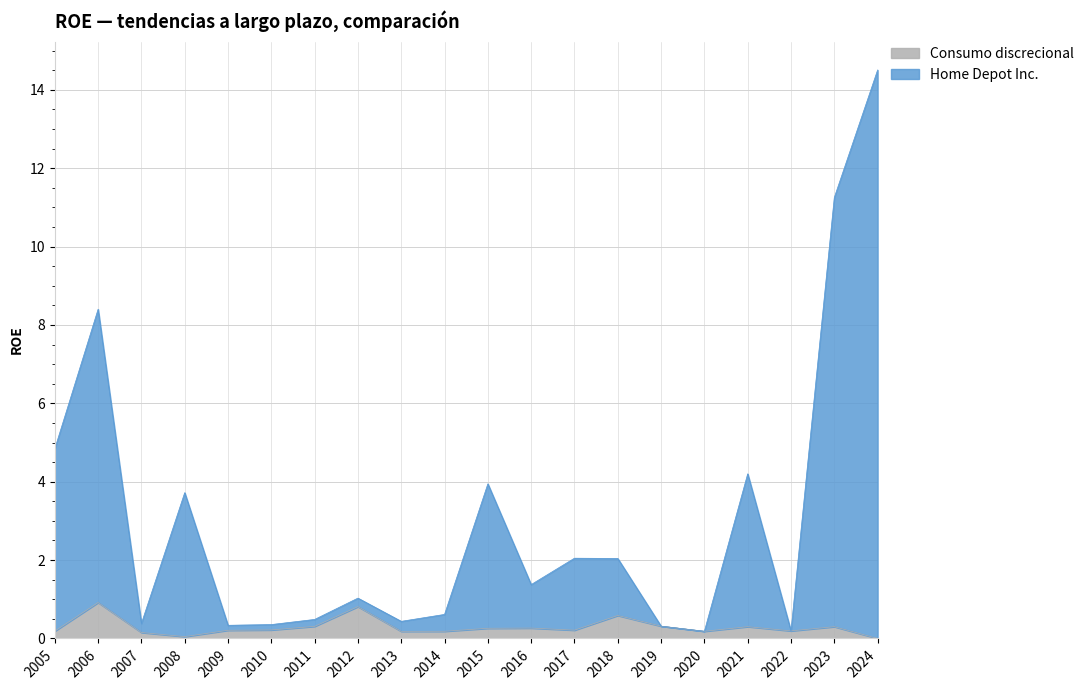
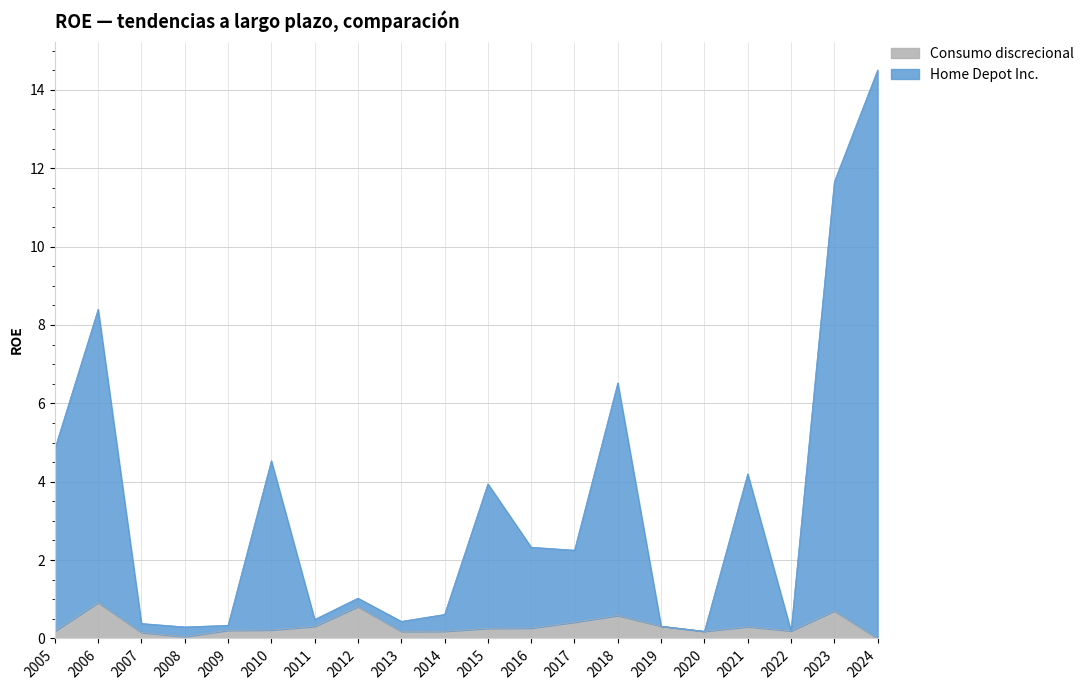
  {
    "Consumo discrecional": {
      "2005": 0.2,
      "2006": 0.9,
      "2007": 0.2,
      "2008": 0.0,
      "2009": 0.2,
      "2010": 0.2,
      "2011": 0.3,
      "2012": 0.8,
      "2013": 0.2,
      "2014": 0.2,
      "2015": 0.3,
      "2016": 0.3,
-     "2017": 0.2,
+     "2017": 0.4,
      "2018": 0.6,
      "2021": 0.3,
-     "2023": 0.3,
+     "2023": 0.7,
      "2024": 0.0
    },
    "Home Depot Inc.": {
      "2005": 4.7,
      "2006": 7.5,
      "2007": 0.2,
-     "2008": 3.7,
+     "2008": 0.2,
      "2009": 0.1,
-     "2010": 0.1,
+     "2010": 4.3,
      "2011": 0.2,
      "2012": 0.2,
      "2013": 0.3,
      "2014": 0.4,
      "2015": 3.7,
-     "2016": 1.1,
+     "2016": 2.1,
      "2017": 1.8,
-     "2018": 1.5,
+     "2018": 5.9,
      "2021": 3.9,
      "2023": 11.0,
      "2024": 14.5
    }
  }
